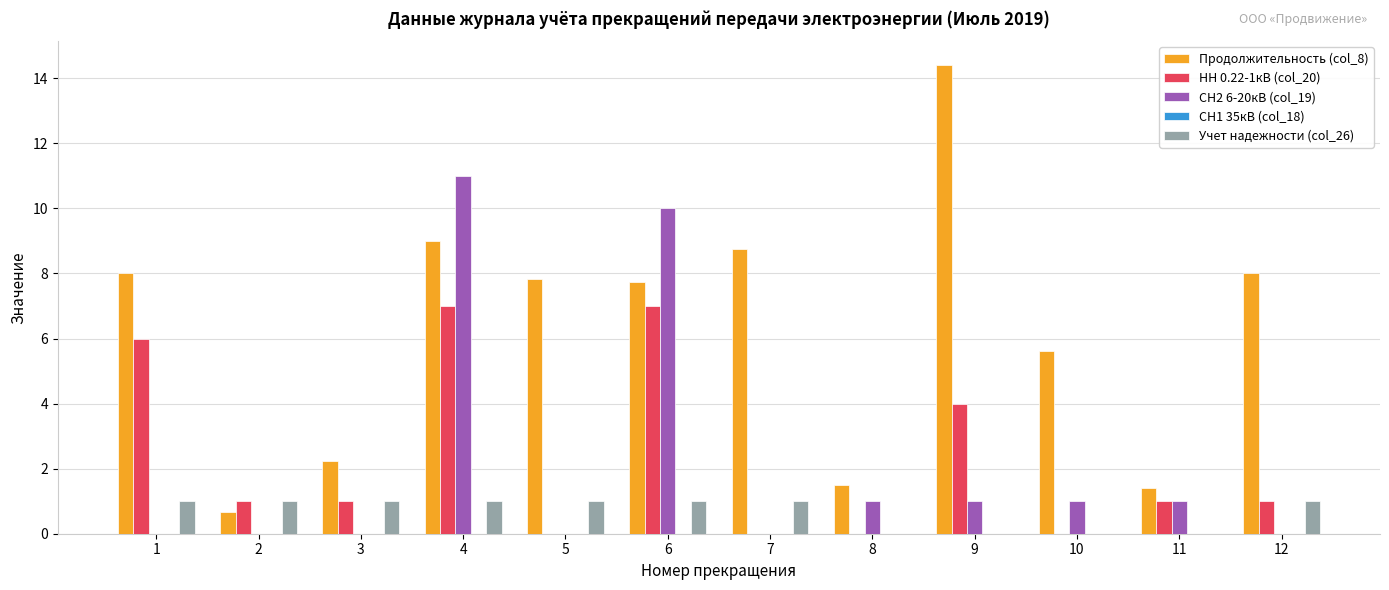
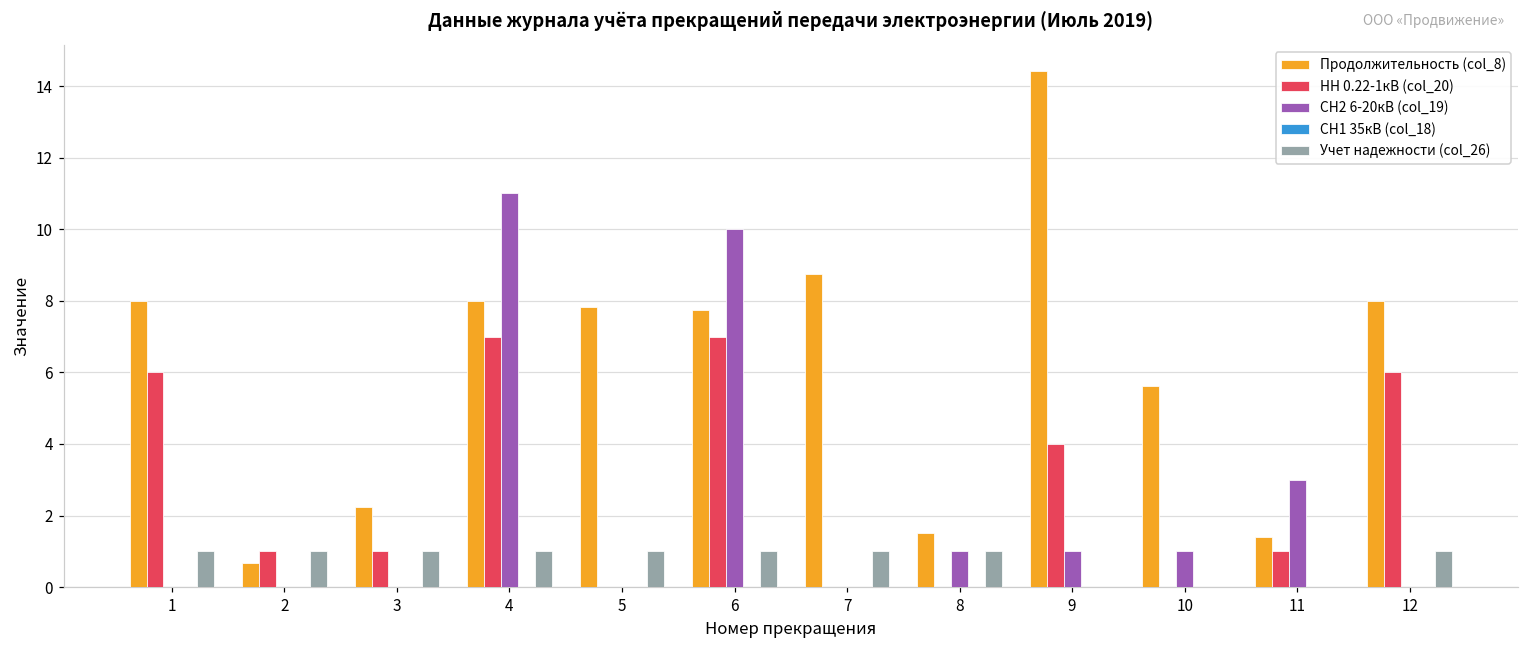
  {
    "Продолжительность (col_8)": {
      "1": 8,
      "2": 0.7,
      "3": 2.2,
-     "4": 9,
+     "4": 8,
      "5": 7.8,
      "6": 7.8,
      "7": 8.8,
      "8": 1.5,
      "9": 14.4,
      "10": 5.6,
      "11": 1.4,
      "12": 8
    },
    "НН 0.22-1кВ (col_20)": {
      "1": 6,
      "2": 1,
      "3": 1,
      "4": 7,
      "5": 0,
      "6": 7,
      "7": 0,
      "8": 0,
      "9": 4,
      "10": 0,
      "11": 1,
-     "12": 1
+     "12": 6
    },
    "СН2 6-20кВ (col_19)": {
      "1": 0,
      "2": 0,
      "3": 0,
      "4": 11,
      "5": 0,
      "6": 10,
      "7": 0,
      "8": 1,
      "9": 1,
      "10": 1,
-     "11": 1,
+     "11": 3,
      "12": 0
    },
    "СН1 35кВ (col_18)": {
      "1": 0,
      "2": 0,
      "3": 0,
      "4": 0,
      "5": 0,
      "6": 0,
      "7": 0,
      "8": 0,
      "9": 0,
      "10": 0,
      "11": 0,
      "12": 0
    },
    "Учет надежности (col_26)": {
      "1": 1,
      "2": 1,
      "3": 1,
      "4": 1,
      "5": 1,
      "6": 1,
      "7": 1,
-     "8": 0,
+     "8": 1,
      "9": 0,
      "10": 0,
      "11": 0,
      "12": 1
    }
  }
